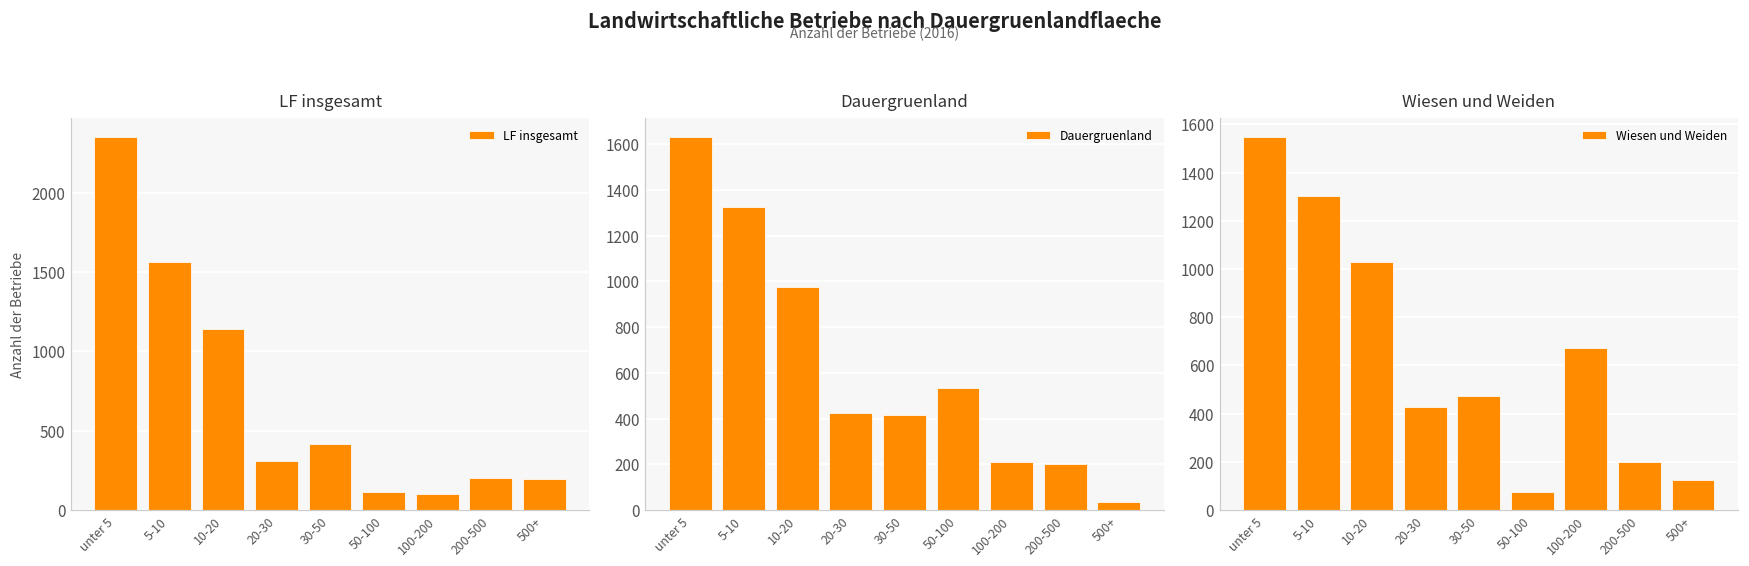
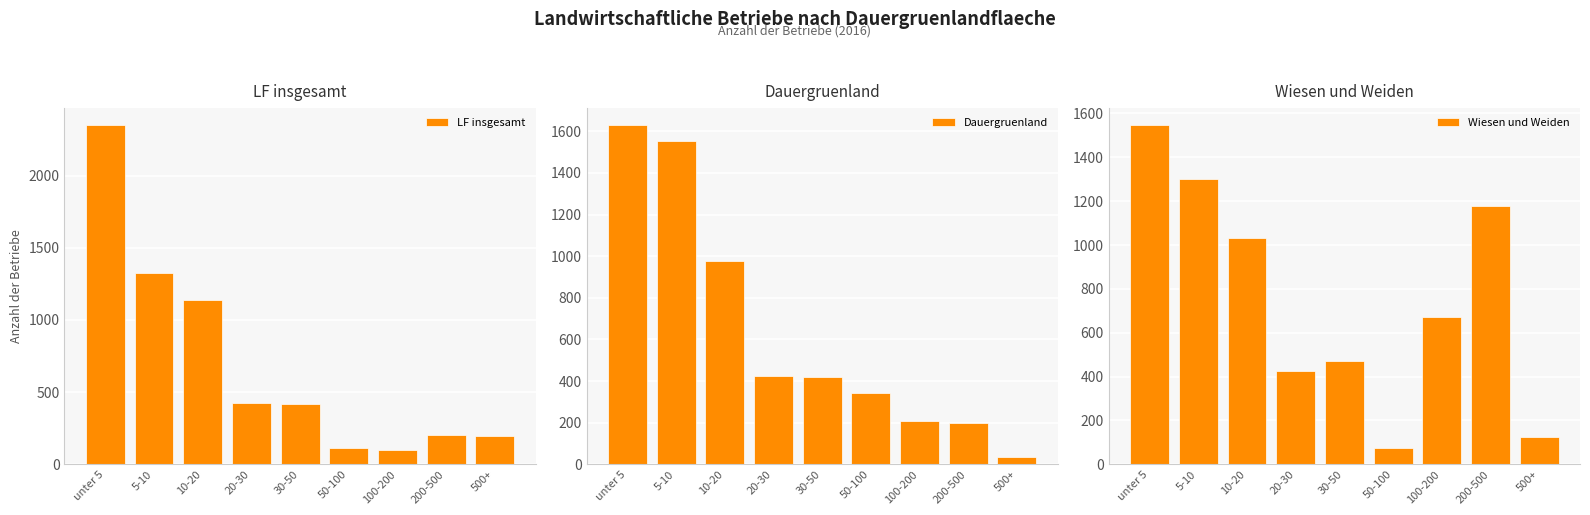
  {
    "LF insgesamt": {
      "unter 5": 2350,
-     "5-10": 1560,
+     "5-10": 1320,
      "10-20": 1140,
-     "20-30": 310,
+     "20-30": 430,
      "30-50": 420,
      "50-100": 110,
      "100-200": 100,
      "200-500": 200,
      "500+": 200
    },
    "Dauergruenland": {
      "unter 5": 1630,
-     "5-10": 1320,
+     "5-10": 1550,
      "10-20": 980,
      "20-30": 430,
      "30-50": 420,
-     "50-100": 530,
+     "50-100": 340,
      "100-200": 210,
      "200-500": 200,
      "500+": 30
    },
    "Wiesen und Weiden": {
      "unter 5": 1550,
      "5-10": 1300,
      "10-20": 1030,
      "20-30": 430,
      "30-50": 470,
      "50-100": 70,
      "100-200": 670,
-     "200-500": 200,
+     "200-500": 1180,
      "500+": 130
    }
  }
